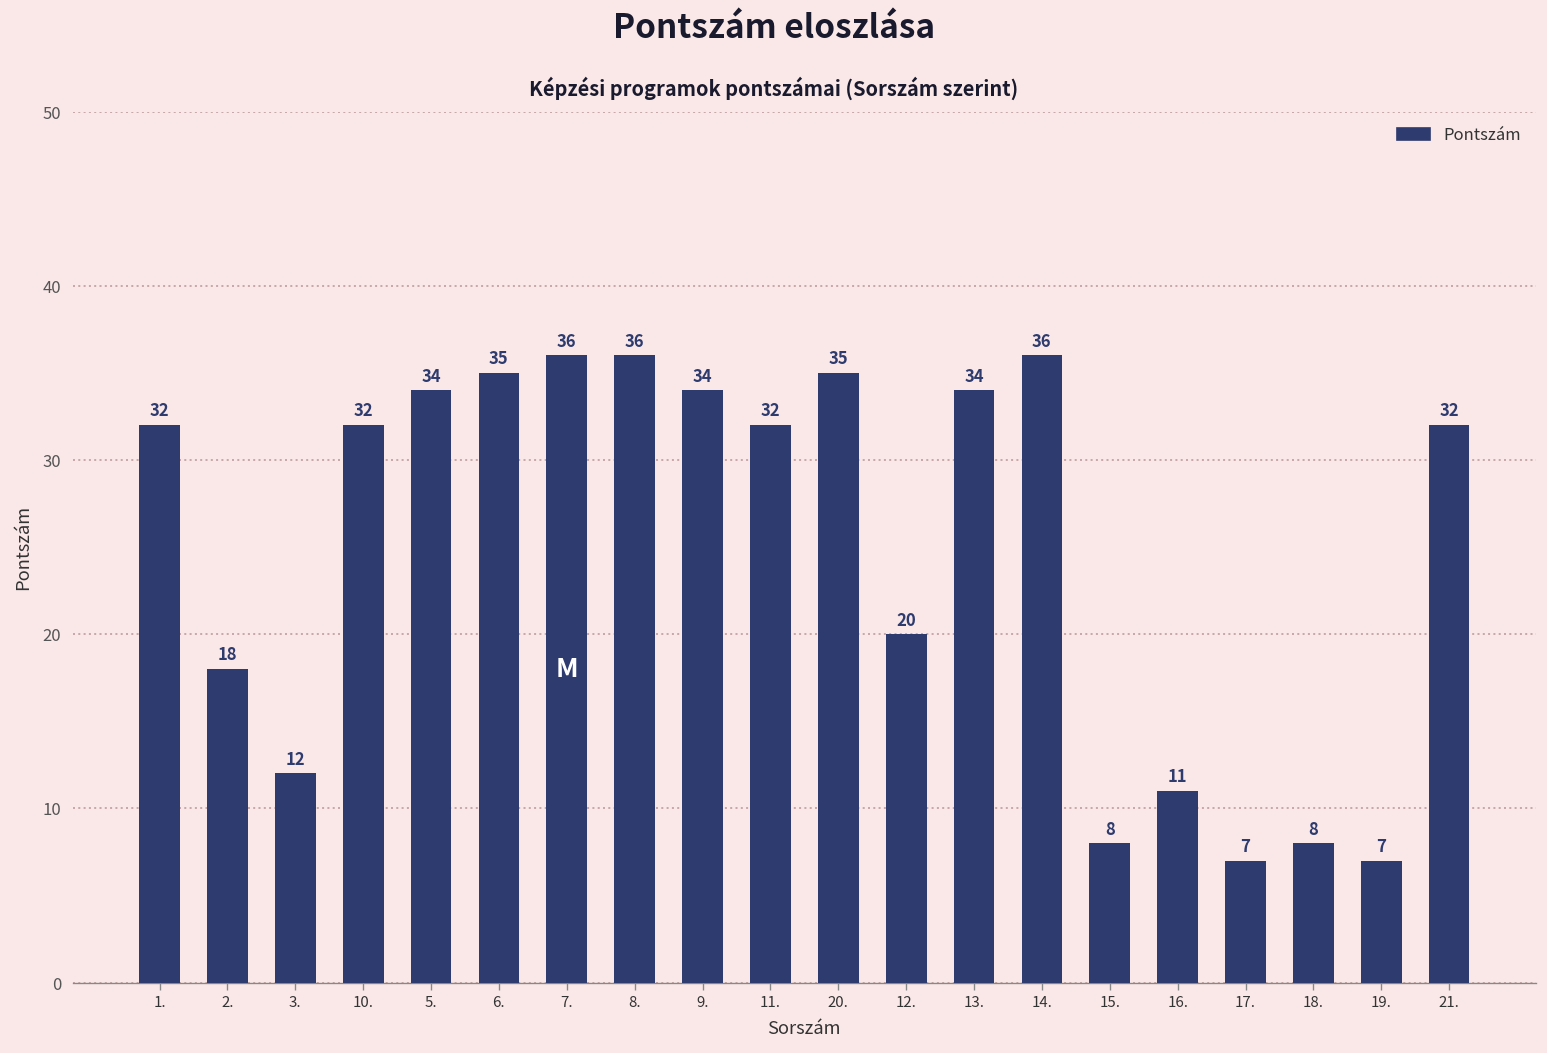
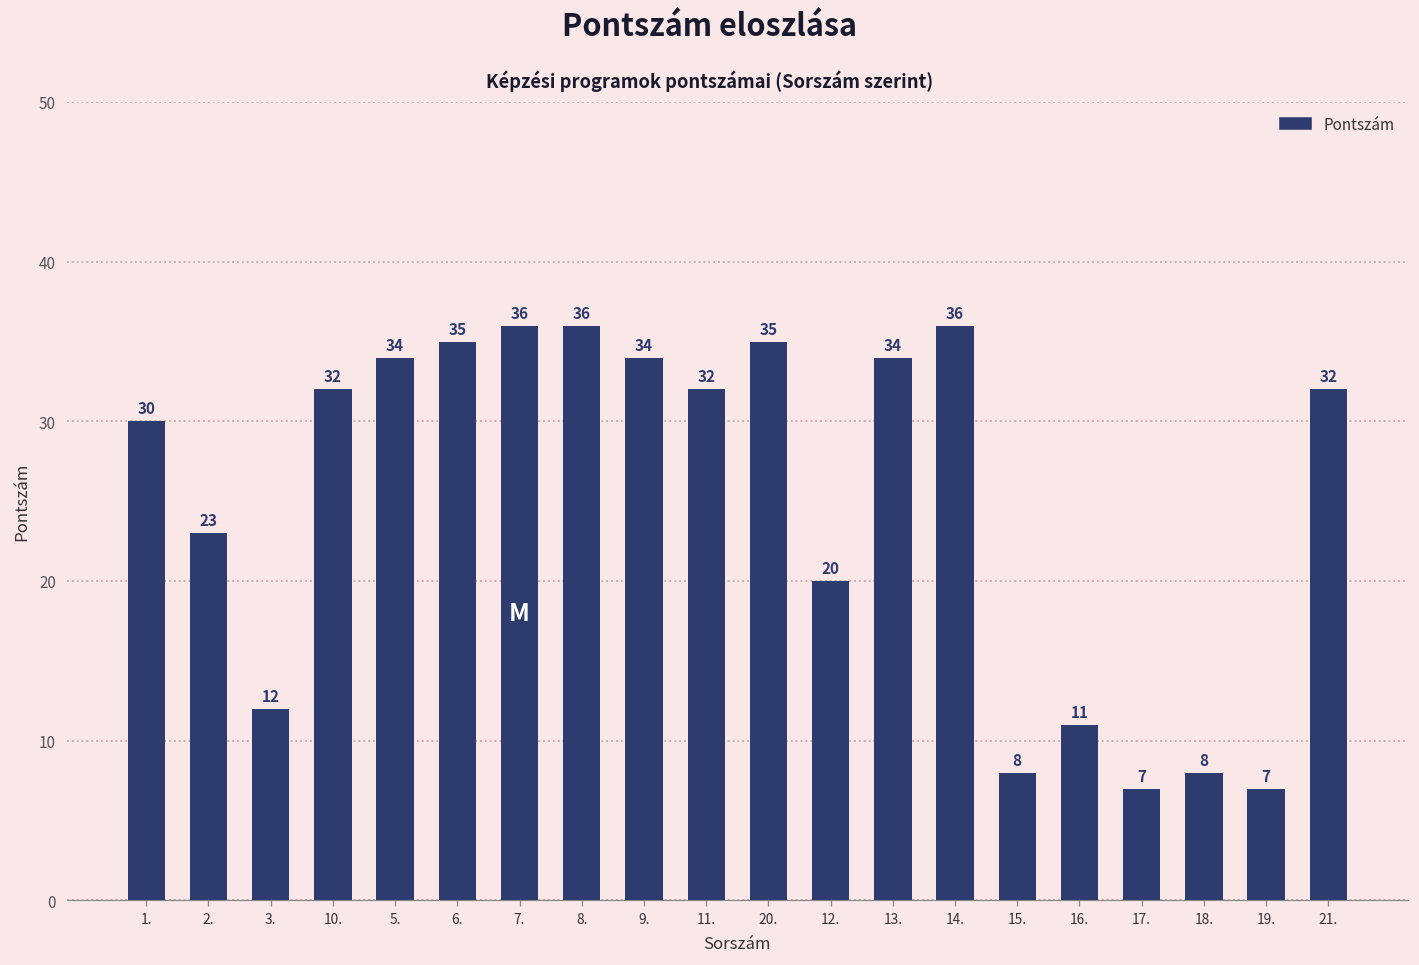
  {
-   "1.": 32,
-   "2.": 18,
+   "1.": 30,
+   "2.": 23,
    "3.": 12,
    "10.": 32,
    "5.": 34,
    "6.": 35,
    "7.": 36,
    "8.": 36,
    "9.": 34,
    "11.": 32,
    "20.": 35,
    "12.": 20,
    "13.": 34,
    "14.": 36,
    "15.": 8,
    "16.": 11,
    "17.": 7,
    "18.": 8,
    "19.": 7,
    "21.": 32
  }
